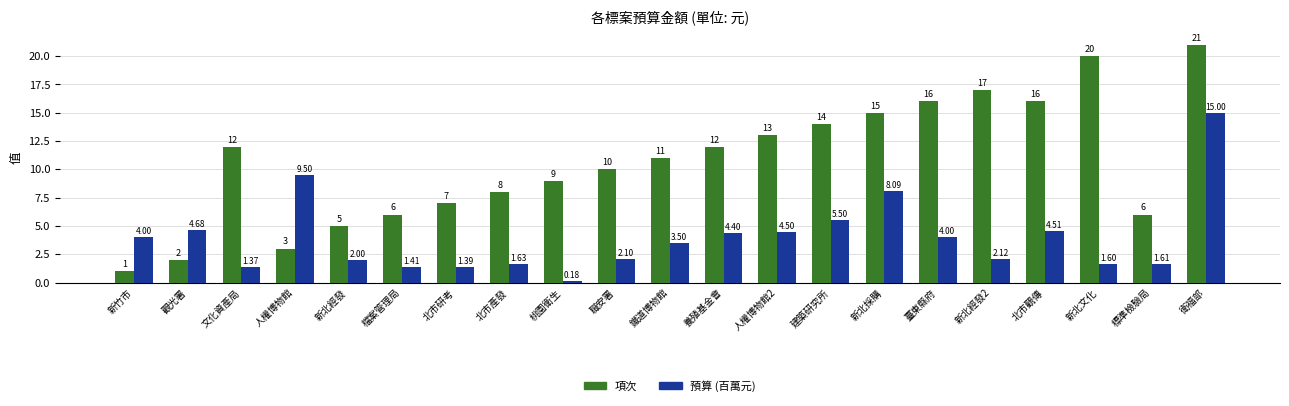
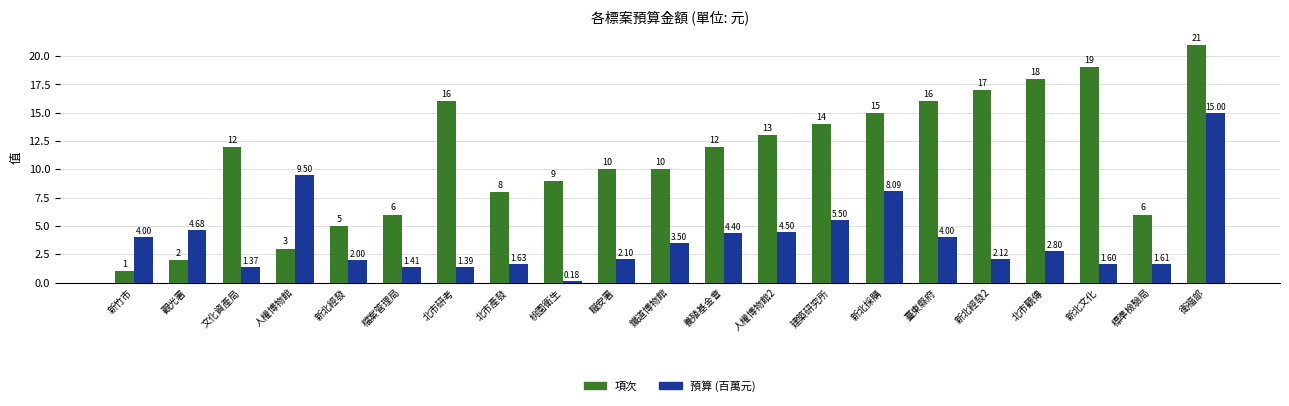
  {
    "項次": {
      "新竹市": 1,
      "觀光署": 2,
      "文化資產局": 12,
      "人權博物館": 3,
      "新北經發": 5,
      "檔案管理局": 6,
-     "北市研考": 7,
+     "北市研考": 16,
      "北市產發": 8,
      "桃園衛生": 9,
      "職安署": 10,
-     "鐵道博物館": 11,
+     "鐵道博物館": 10,
      "養殖基金會": 12,
      "人權博物館2": 13,
      "建築研究所": 14,
      "新北採購": 15,
      "臺東縣府": 16,
      "新北經發2": 17,
-     "北市觀傳": 16,
-     "新北文化": 20,
+     "北市觀傳": 18,
+     "新北文化": 19,
      "標準檢驗局": 6,
      "衛福部": 21
    },
    "預算 (百萬元)": {
      "新竹市": 4.00,
      "觀光署": 4.68,
      "文化資產局": 1.37,
      "人權博物館": 9.50,
      "新北經發": 2.00,
      "檔案管理局": 1.41,
      "北市研考": 1.39,
      "北市產發": 1.63,
      "桃園衛生": 0.18,
      "職安署": 2.10,
      "鐵道博物館": 3.50,
      "養殖基金會": 4.40,
      "人權博物館2": 4.50,
      "建築研究所": 5.50,
      "新北採購": 8.09,
      "臺東縣府": 4.00,
      "新北經發2": 2.12,
-     "北市觀傳": 4.51,
+     "北市觀傳": 2.80,
      "新北文化": 1.60,
      "標準檢驗局": 1.61,
      "衛福部": 15.00
    }
  }
